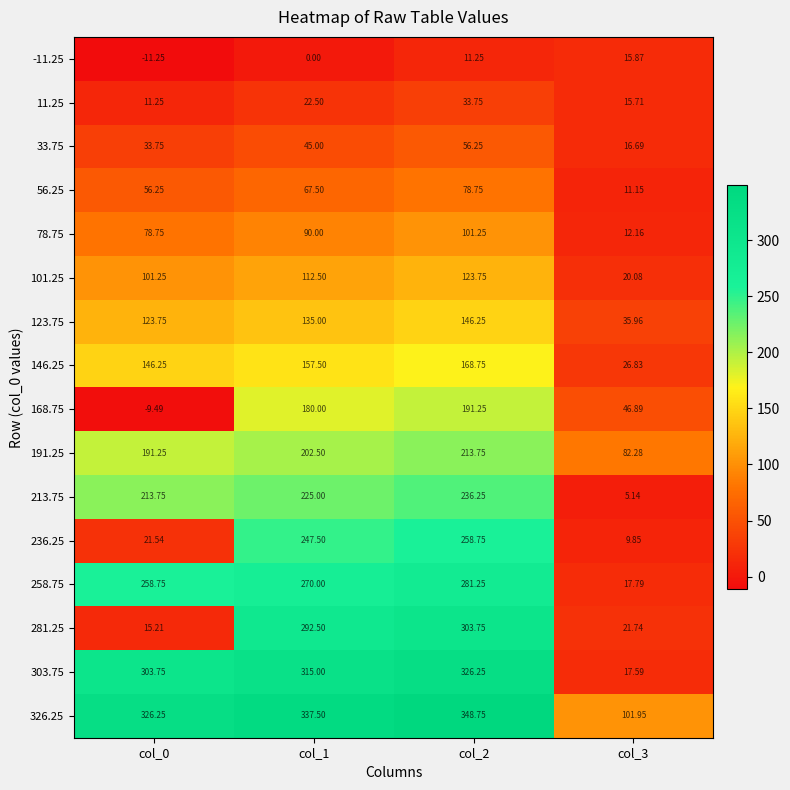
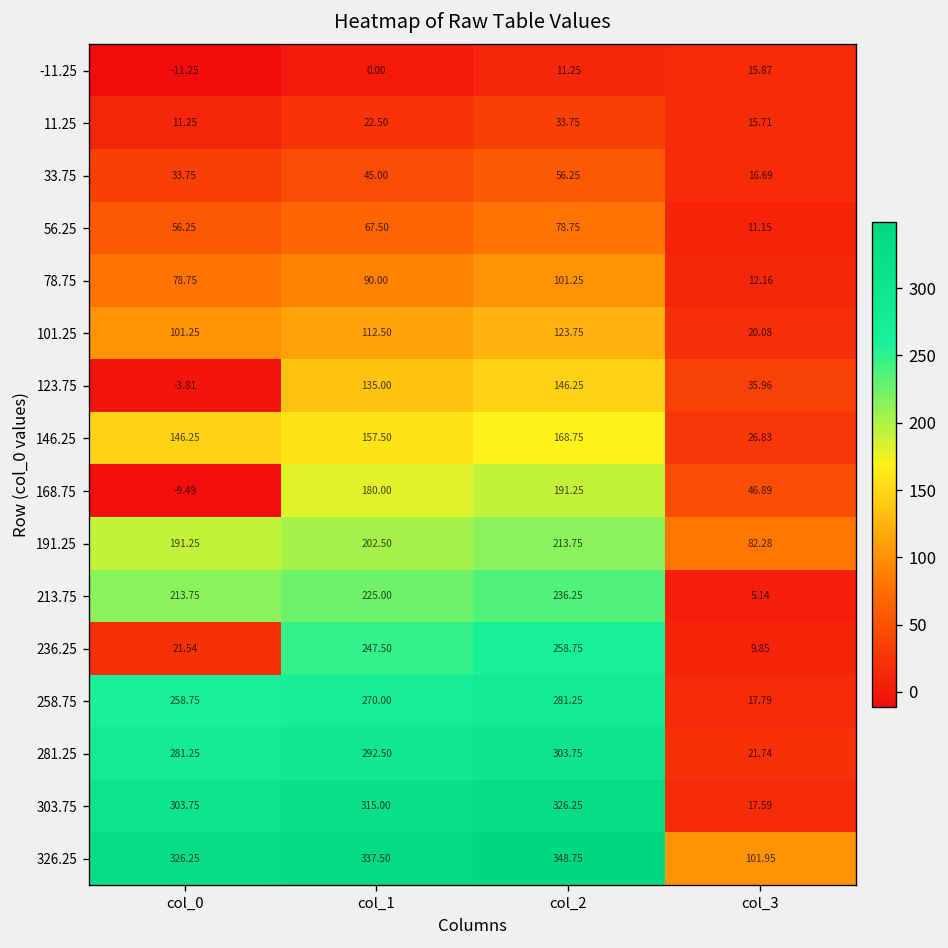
  {
    "-11.25": {
      "col_0": -11.25,
      "col_1": 0.00,
      "col_2": 11.25,
      "col_3": 15.87
    },
    "11.25": {
      "col_0": 11.25,
      "col_1": 22.50,
      "col_2": 33.75,
      "col_3": 15.71
    },
    "33.75": {
      "col_0": 33.75,
      "col_1": 45.00,
      "col_2": 56.25,
      "col_3": 16.69
    },
    "56.25": {
      "col_0": 56.25,
      "col_1": 67.50,
      "col_2": 78.75,
      "col_3": 11.15
    },
    "78.75": {
      "col_0": 78.75,
      "col_1": 90.00,
      "col_2": 101.25,
      "col_3": 12.16
    },
    "101.25": {
      "col_0": 101.25,
      "col_1": 112.50,
      "col_2": 123.75,
      "col_3": 20.08
    },
    "123.75": {
-     "col_0": 123.75,
+     "col_0": -3.81,
      "col_1": 135.00,
      "col_2": 146.25,
      "col_3": 35.96
    },
    "146.25": {
      "col_0": 146.25,
      "col_1": 157.50,
      "col_2": 168.75,
      "col_3": 26.83
    },
    "168.75": {
      "col_0": -9.49,
      "col_1": 180.00,
      "col_2": 191.25,
      "col_3": 46.89
    },
    "191.25": {
      "col_0": 191.25,
      "col_1": 202.50,
      "col_2": 213.75,
      "col_3": 82.28
    },
    "213.75": {
      "col_0": 213.75,
      "col_1": 225.00,
      "col_2": 236.25,
      "col_3": 5.14
    },
    "236.25": {
      "col_0": 21.54,
      "col_1": 247.50,
      "col_2": 258.75,
      "col_3": 9.85
    },
    "258.75": {
      "col_0": 258.75,
      "col_1": 270.00,
      "col_2": 281.25,
      "col_3": 17.79
    },
    "281.25": {
-     "col_0": 15.21,
+     "col_0": 281.25,
      "col_1": 292.50,
      "col_2": 303.75,
      "col_3": 21.74
    },
    "303.75": {
      "col_0": 303.75,
      "col_1": 315.00,
      "col_2": 326.25,
      "col_3": 17.59
    },
    "326.25": {
      "col_0": 326.25,
      "col_1": 337.50,
      "col_2": 348.75,
      "col_3": 101.95
    }
  }
